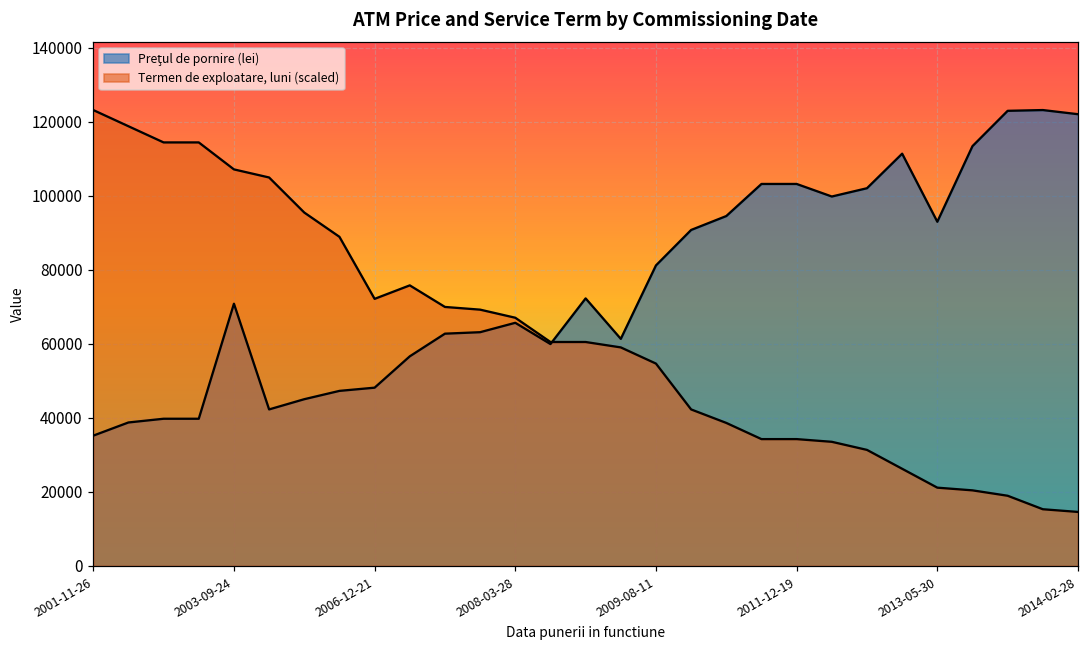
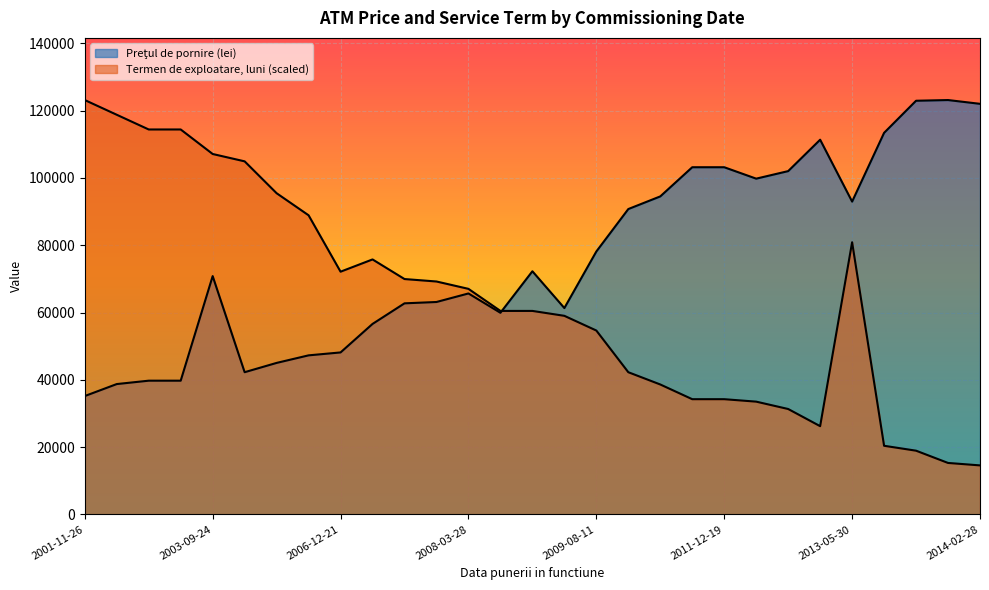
  {
    "Preţul de pornire (lei)": {
      "2001-11-26": 35000,
      "2003-09-24": 71000,
      "2006-12-21": 48000,
      "2008-03-28": 66000,
-     "2009-08-11": 81000,
+     "2009-08-11": 78000,
      "2013-05-30": 93000,
      "2014-02-28": 122000
    },
    "Termen de exploatare, luni (scaled)": {
      "2001-11-26": 123000,
      "2003-09-24": 107000,
      "2006-12-21": 72000,
      "2008-03-28": 67000,
      "2009-08-11": 55000,
-     "2013-05-30": 21000,
+     "2013-05-30": 81000,
      "2014-02-28": 15000
    }
  }
